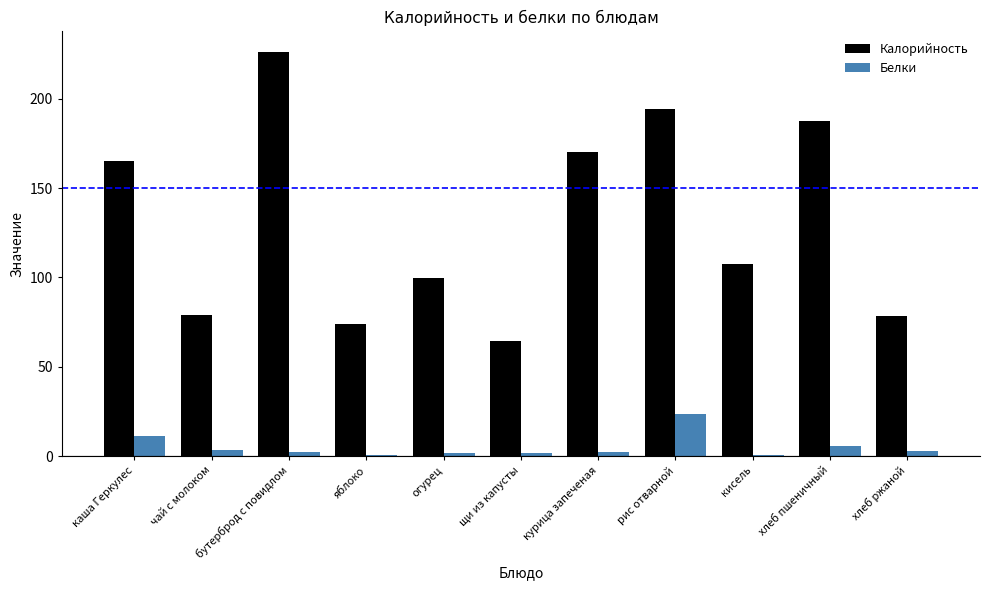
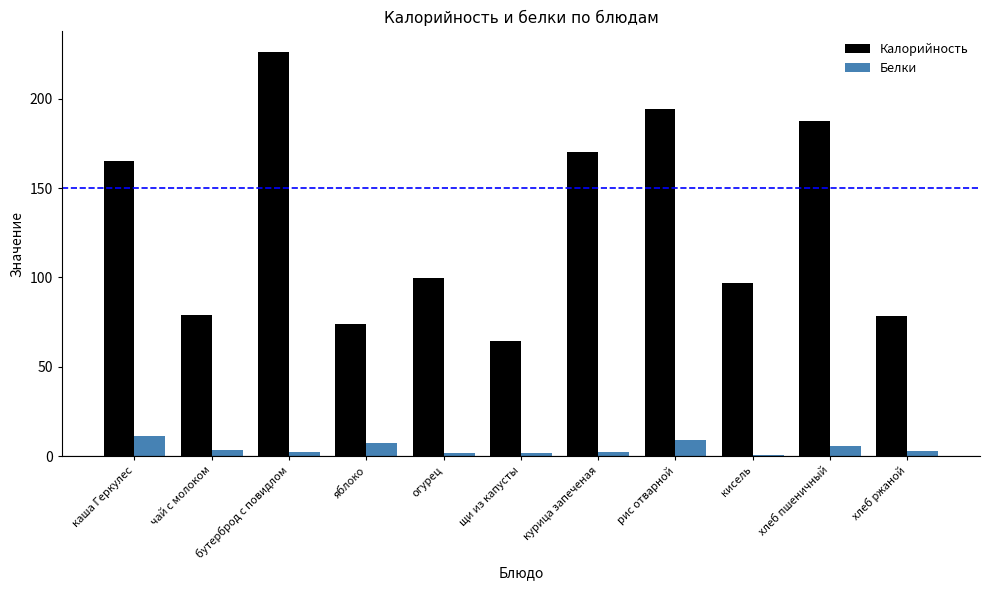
  {
    "Калорийность": {
      "каша Геркулес": 165,
      "чай с молоком": 79,
      "бутерброд с повидлом": 226,
      "яблоко": 74,
      "огурец": 100,
      "щи из капусты": 64,
      "курица запеченая": 170,
      "рис отварной": 194,
-     "кисель": 107,
+     "кисель": 97,
      "хлеб пшеничный": 188,
      "хлеб ржаной": 78
    },
    "Белки": {
      "каша Геркулес": 12,
      "чай с молоком": 3,
      "бутерброд с повидлом": 2,
-     "яблоко": 0,
+     "яблоко": 7,
      "огурец": 1,
      "щи из капусты": 2,
      "курица запеченая": 3,
-     "рис отварной": 23,
+     "рис отварной": 9,
      "хлеб пшеничный": 6,
      "хлеб ржаной": 3
    }
  }
